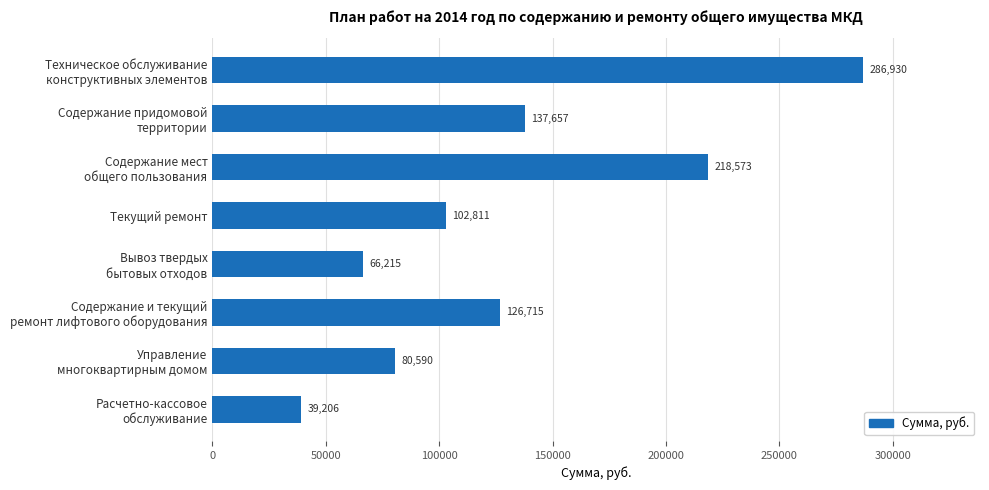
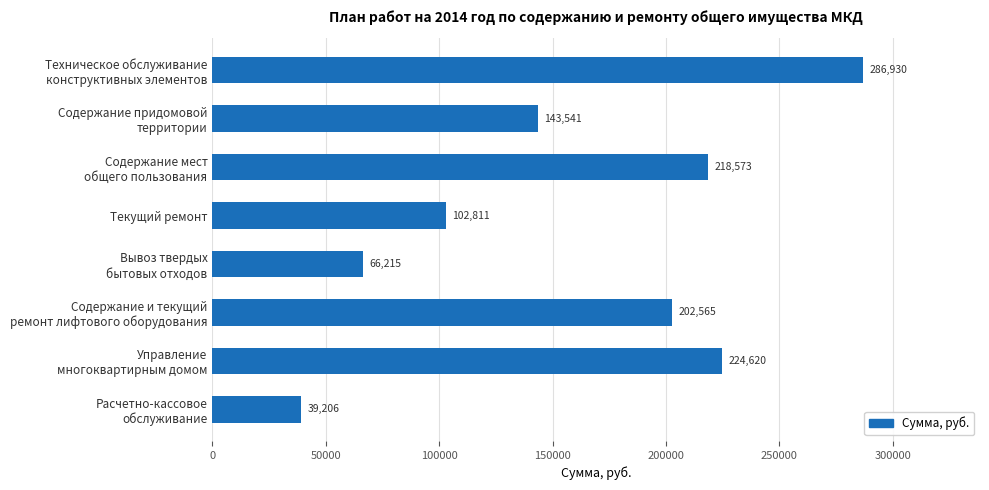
  {
    "Техническое обслуживание конструктивных элементов": "286,930",
-   "Содержание придомовой территории": "137,657",
+   "Содержание придомовой территории": "143,541",
    "Содержание мест общего пользования": "218,573",
    "Текущий ремонт": "102,811",
    "Вывоз твердых бытовых отходов": "66,215",
-   "Содержание и текущий ремонт лифтового оборудования": "126,715",
-   "Управление многоквартирным домом": "80,590",
+   "Содержание и текущий ремонт лифтового оборудования": "202,565",
+   "Управление многоквартирным домом": "224,620",
    "Расчетно-кассовое обслуживание": "39,206"
  }
